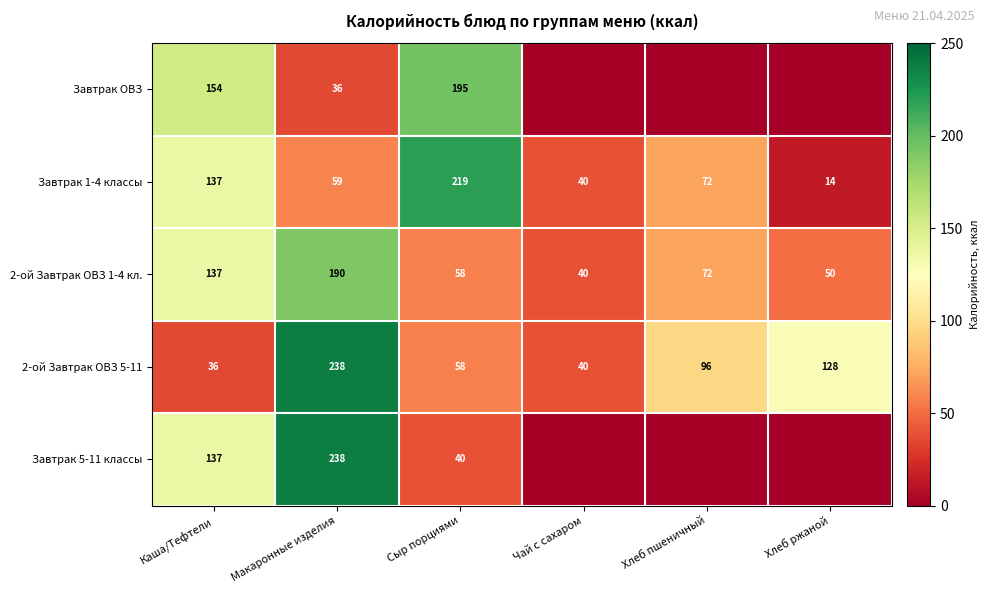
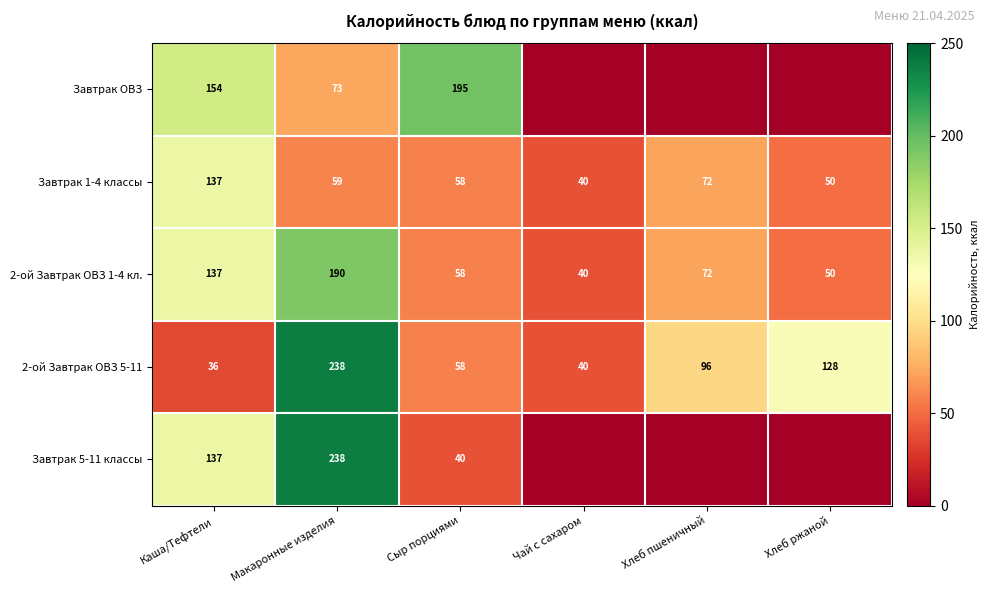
  {
    "Завтрак ОВЗ": {
      "Каша/Тефтели": 154,
-     "Макаронные изделия": 36,
+     "Макаронные изделия": 73,
      "Сыр порциями": 195
    },
    "Завтрак 1-4 классы": {
      "Каша/Тефтели": 137,
      "Макаронные изделия": 59,
-     "Сыр порциями": 219,
+     "Сыр порциями": 58,
      "Чай с сахаром": 40,
      "Хлеб пшеничный": 72,
-     "Хлеб ржаной": 14
+     "Хлеб ржаной": 50
    },
    "2-ой Завтрак ОВЗ 1-4 кл.": {
      "Каша/Тефтели": 137,
      "Макаронные изделия": 190,
      "Сыр порциями": 58,
      "Чай с сахаром": 40,
      "Хлеб пшеничный": 72,
      "Хлеб ржаной": 50
    },
    "2-ой Завтрак ОВЗ 5-11": {
      "Каша/Тефтели": 36,
      "Макаронные изделия": 238,
      "Сыр порциями": 58,
      "Чай с сахаром": 40,
      "Хлеб пшеничный": 96,
      "Хлеб ржаной": 128
    },
    "Завтрак 5-11 классы": {
      "Каша/Тефтели": 137,
      "Макаронные изделия": 238,
      "Сыр порциями": 40
    }
  }
